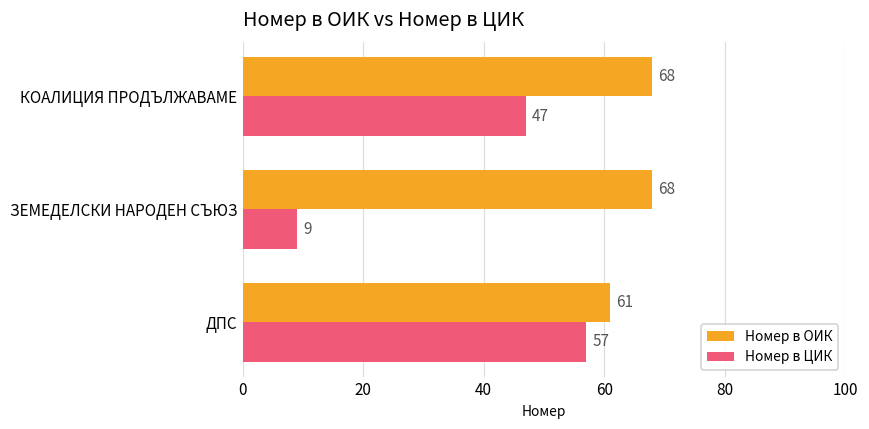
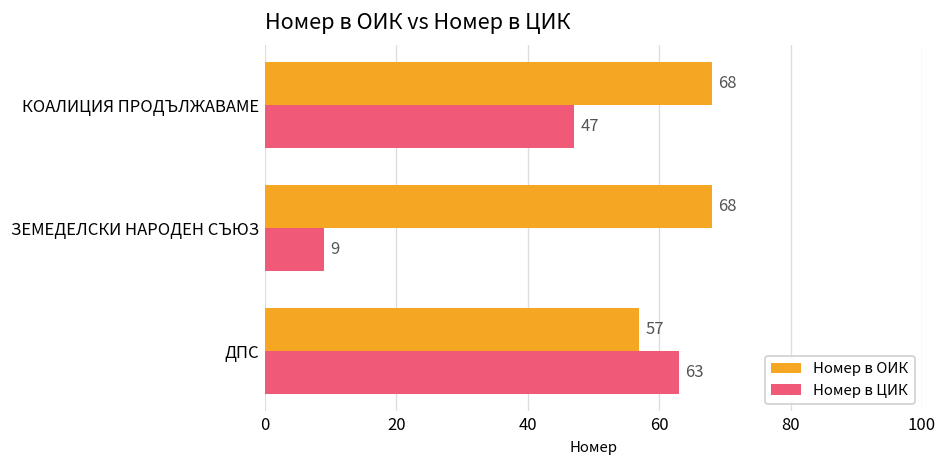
  {
    "Номер в ОИК": {
      "КОАЛИЦИЯ ПРОДЪЛЖАВАМЕ": 68,
      "ЗЕМЕДЕЛСКИ НАРОДЕН СЪЮЗ": 68,
-     "ДПС": 61
+     "ДПС": 57
    },
    "Номер в ЦИК": {
      "КОАЛИЦИЯ ПРОДЪЛЖАВАМЕ": 47,
      "ЗЕМЕДЕЛСКИ НАРОДЕН СЪЮЗ": 9,
-     "ДПС": 57
+     "ДПС": 63
    }
  }
